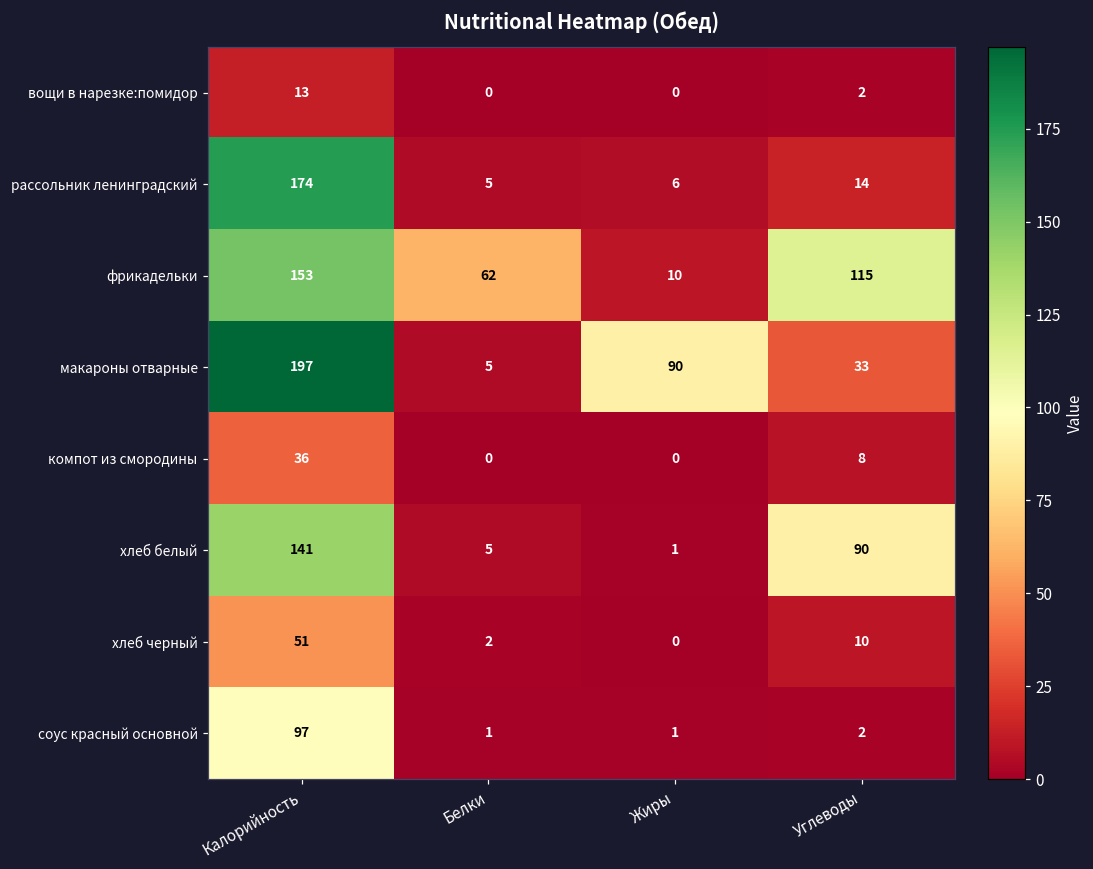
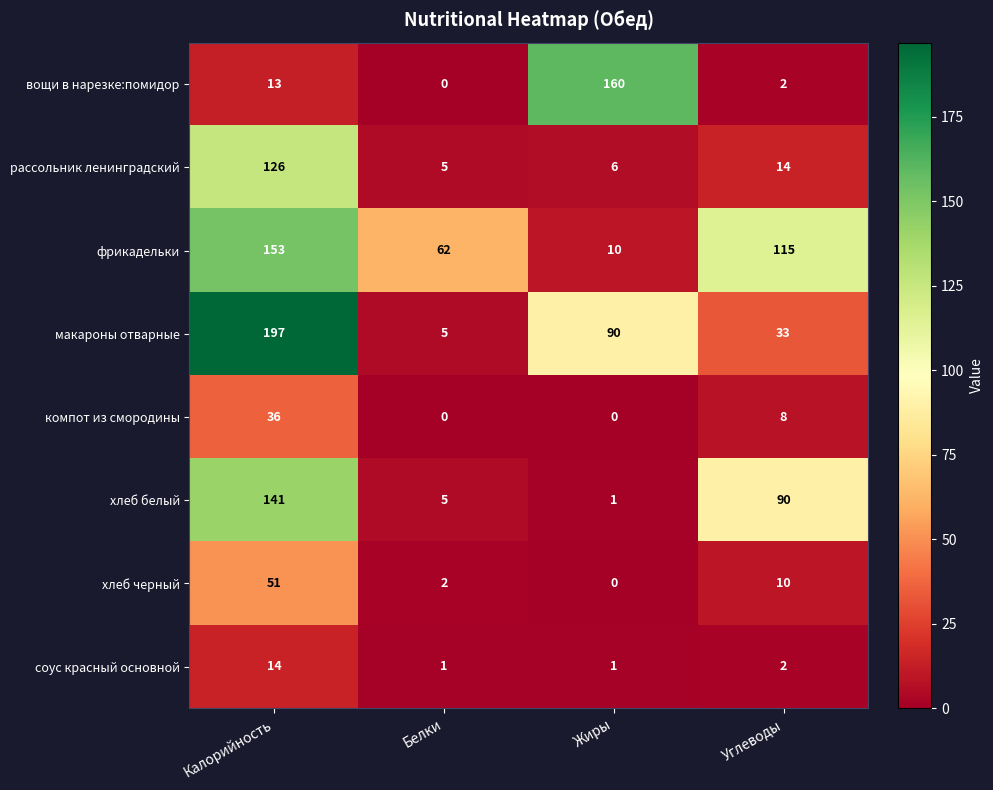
  {
    "вощи в нарезке:помидор": {
      "Калорийность": 13,
      "Белки": 0,
-     "Жиры": 0,
+     "Жиры": 160,
      "Углеводы": 2
    },
    "рассольник ленинградский": {
-     "Калорийность": 174,
+     "Калорийность": 126,
      "Белки": 5,
      "Жиры": 6,
      "Углеводы": 14
    },
    "фрикадельки": {
      "Калорийность": 153,
      "Белки": 62,
      "Жиры": 10,
      "Углеводы": 115
    },
    "макароны отварные": {
      "Калорийность": 197,
      "Белки": 5,
      "Жиры": 90,
      "Углеводы": 33
    },
    "компот из смородины": {
      "Калорийность": 36,
      "Белки": 0,
      "Жиры": 0,
      "Углеводы": 8
    },
    "хлеб белый": {
      "Калорийность": 141,
      "Белки": 5,
      "Жиры": 1,
      "Углеводы": 90
    },
    "хлеб черный": {
      "Калорийность": 51,
      "Белки": 2,
      "Жиры": 0,
      "Углеводы": 10
    },
    "соус красный основной": {
-     "Калорийность": 97,
+     "Калорийность": 14,
      "Белки": 1,
      "Жиры": 1,
      "Углеводы": 2
    }
  }
